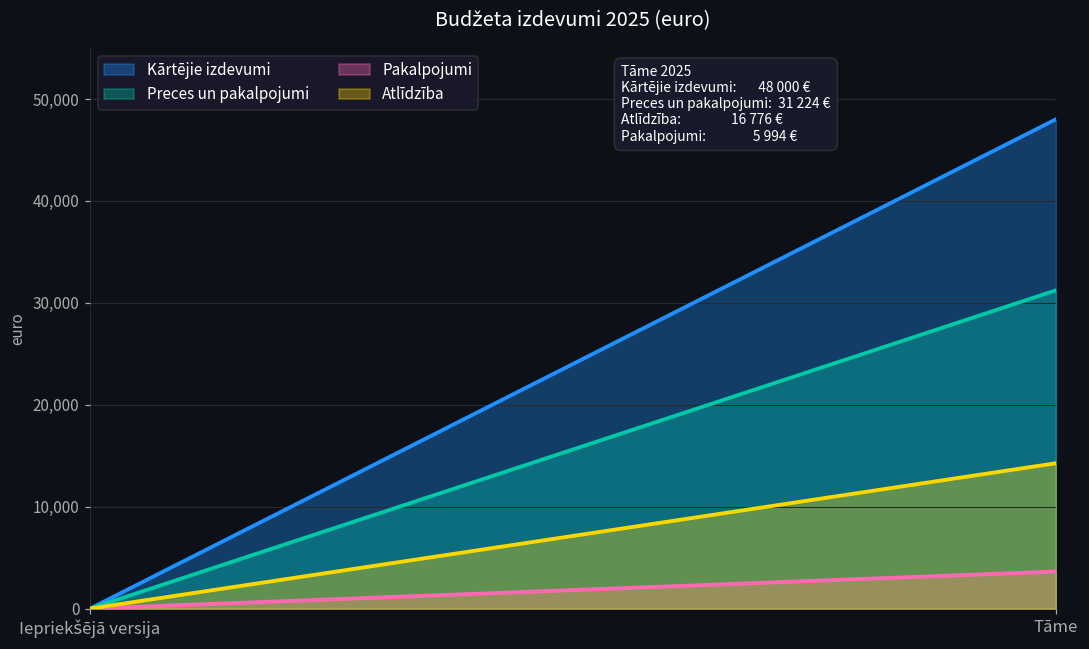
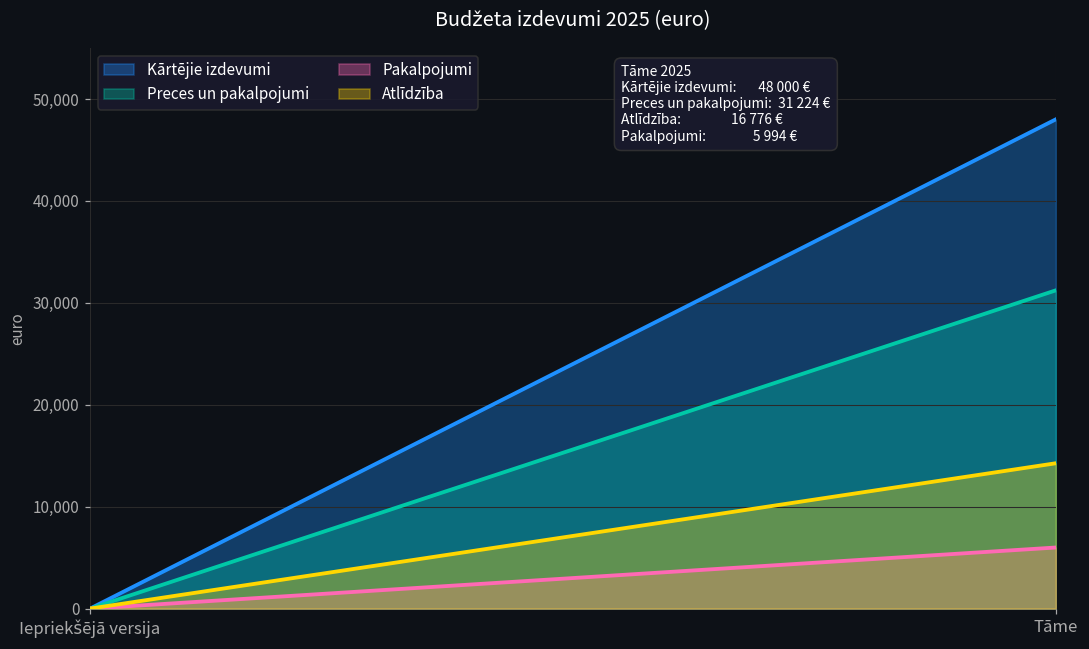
  {
    "Pakalpojumi": {
-     "Tāme": "4,000"
+     "Tāme": "6,000"
    },
    "Atlīdzība": {
      "Tāme": "14,000"
    }
  }
